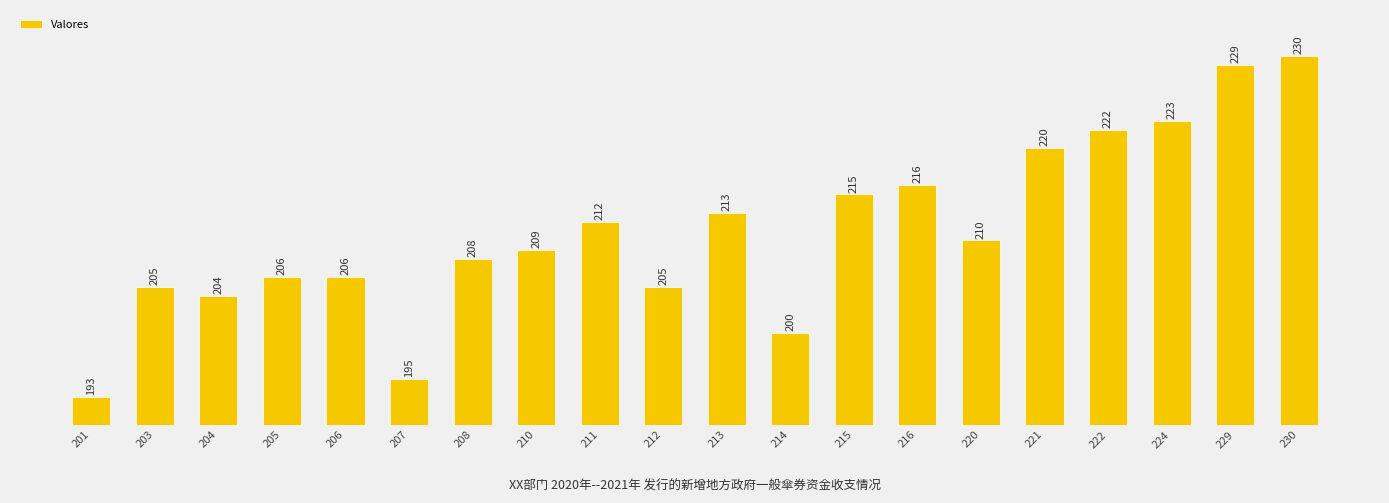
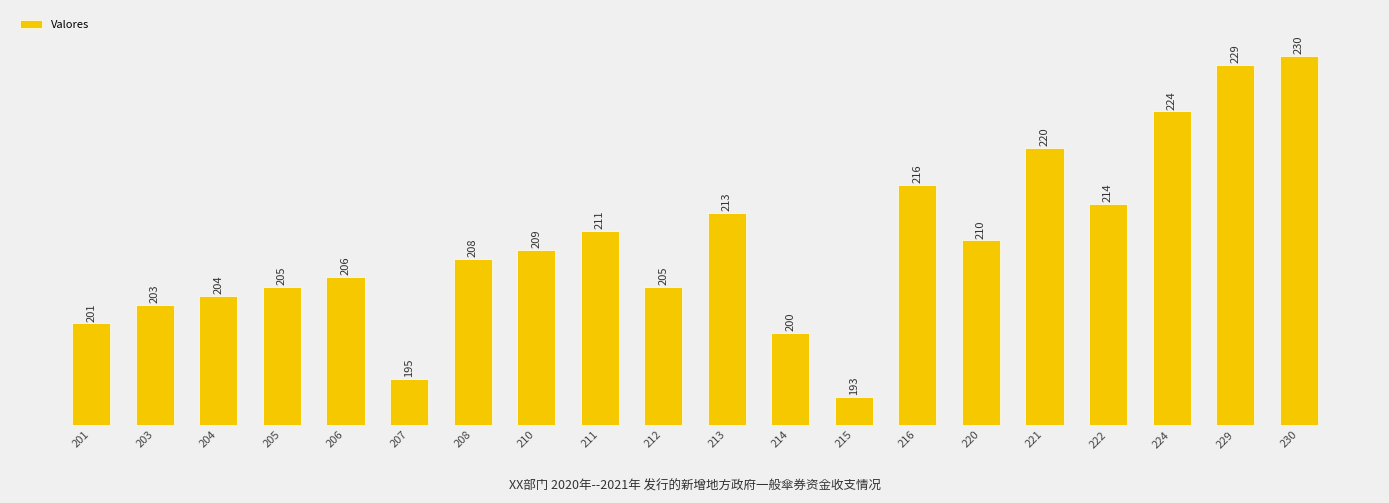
  {
-   "201": 193,
-   "203": 205,
+   "201": 201,
+   "203": 203,
    "204": 204,
-   "205": 206,
+   "205": 205,
    "206": 206,
    "207": 195,
    "208": 208,
    "210": 209,
-   "211": 212,
+   "211": 211,
    "212": 205,
    "213": 213,
    "214": 200,
-   "215": 215,
+   "215": 193,
    "216": 216,
    "220": 210,
    "221": 220,
-   "222": 222,
-   "224": 223,
+   "222": 214,
+   "224": 224,
    "229": 229,
    "230": 230
  }
